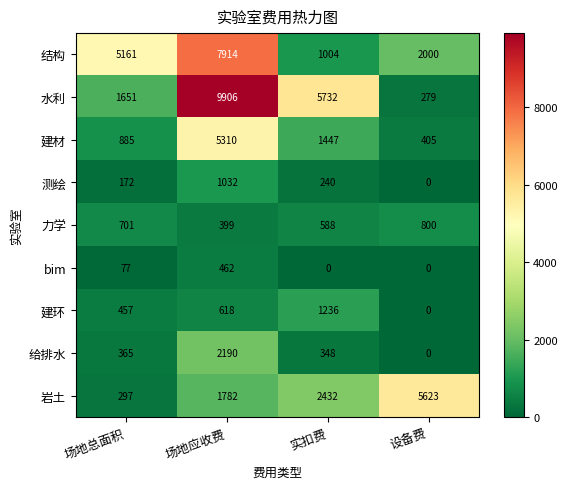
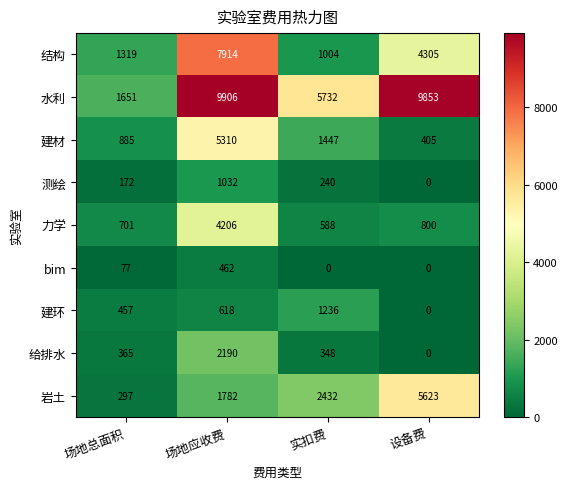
  {
    "结构": {
-     "场地总面积": 5161,
+     "场地总面积": 1319,
      "场地应收费": 7914,
      "实扣费": 1004,
-     "设备费": 2000
+     "设备费": 4305
    },
    "水利": {
      "场地总面积": 1651,
      "场地应收费": 9906,
      "实扣费": 5732,
-     "设备费": 279
+     "设备费": 9853
    },
    "建材": {
      "场地总面积": 885,
      "场地应收费": 5310,
      "实扣费": 1447,
      "设备费": 405
    },
    "测绘": {
      "场地总面积": 172,
      "场地应收费": 1032,
      "实扣费": 240,
      "设备费": 0
    },
    "力学": {
      "场地总面积": 701,
-     "场地应收费": 399,
+     "场地应收费": 4206,
      "实扣费": 588,
      "设备费": 800
    },
    "bim": {
      "场地总面积": 77,
      "场地应收费": 462,
      "实扣费": 0,
      "设备费": 0
    },
    "建环": {
      "场地总面积": 457,
      "场地应收费": 618,
      "实扣费": 1236,
      "设备费": 0
    },
    "给排水": {
      "场地总面积": 365,
      "场地应收费": 2190,
      "实扣费": 348,
      "设备费": 0
    },
    "岩土": {
      "场地总面积": 297,
      "场地应收费": 1782,
      "实扣费": 2432,
      "设备费": 5623
    }
  }
